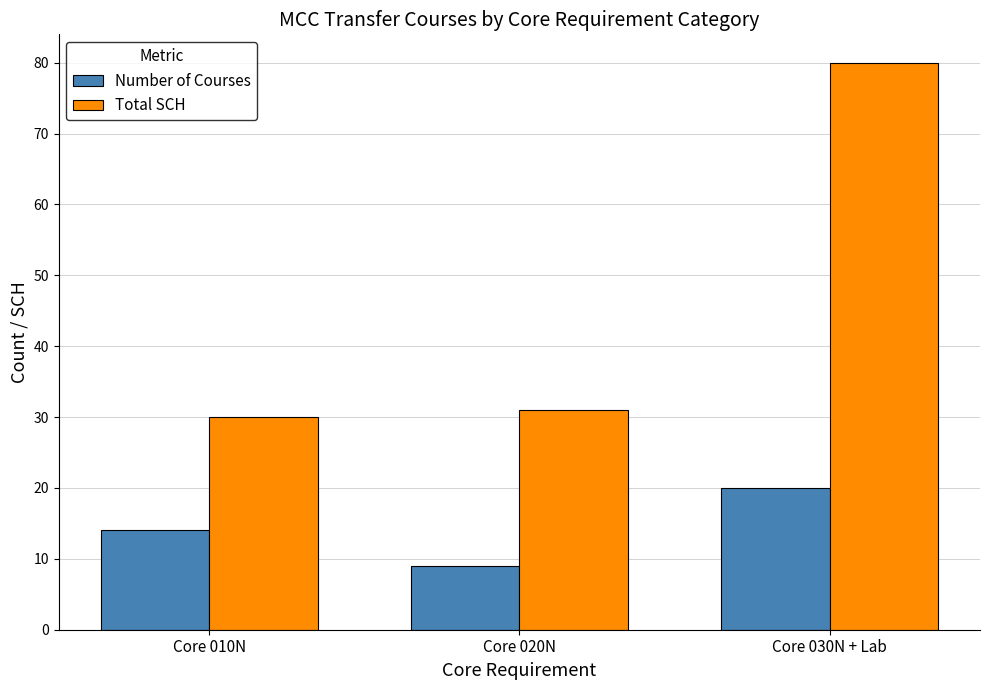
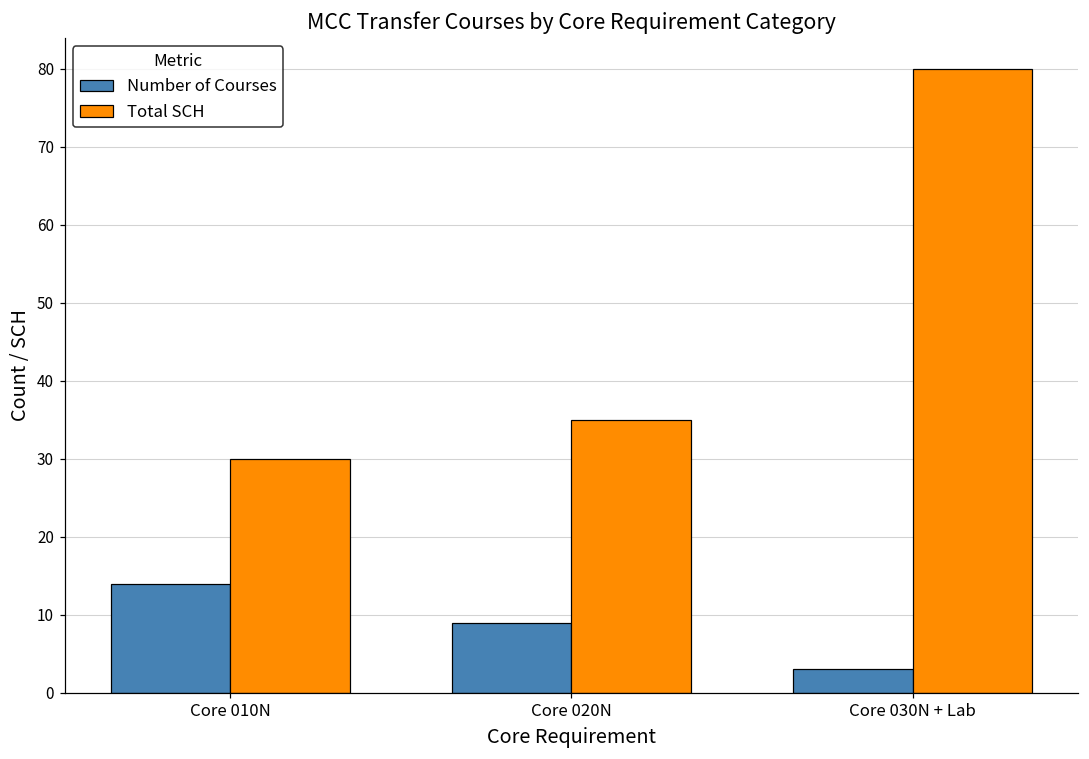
  {
    "Number of Courses": {
      "Core 010N": 14,
      "Core 020N": 9,
-     "Core 030N + Lab": 20
+     "Core 030N + Lab": 3
    },
    "Total SCH": {
      "Core 010N": 30,
-     "Core 020N": 31,
+     "Core 020N": 35,
      "Core 030N + Lab": 80
    }
  }
